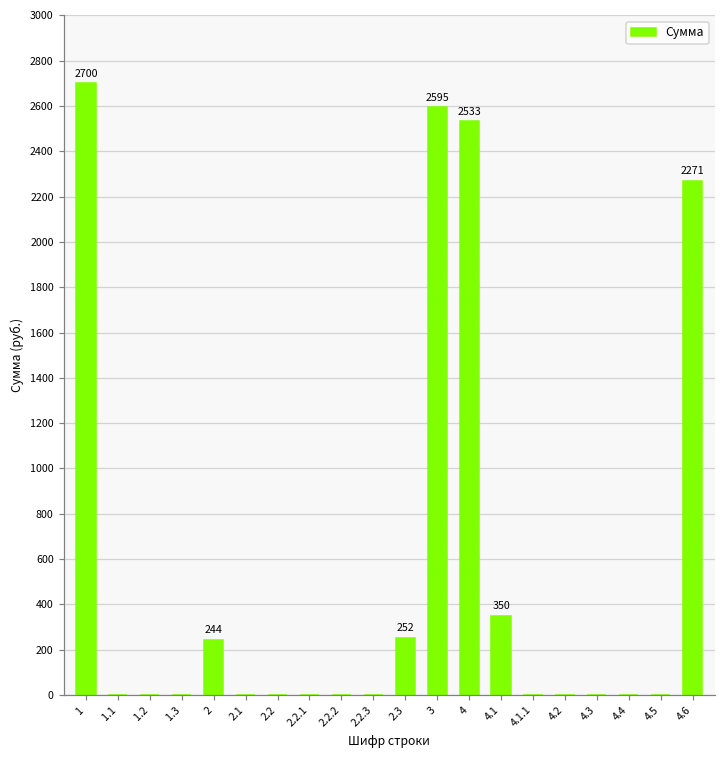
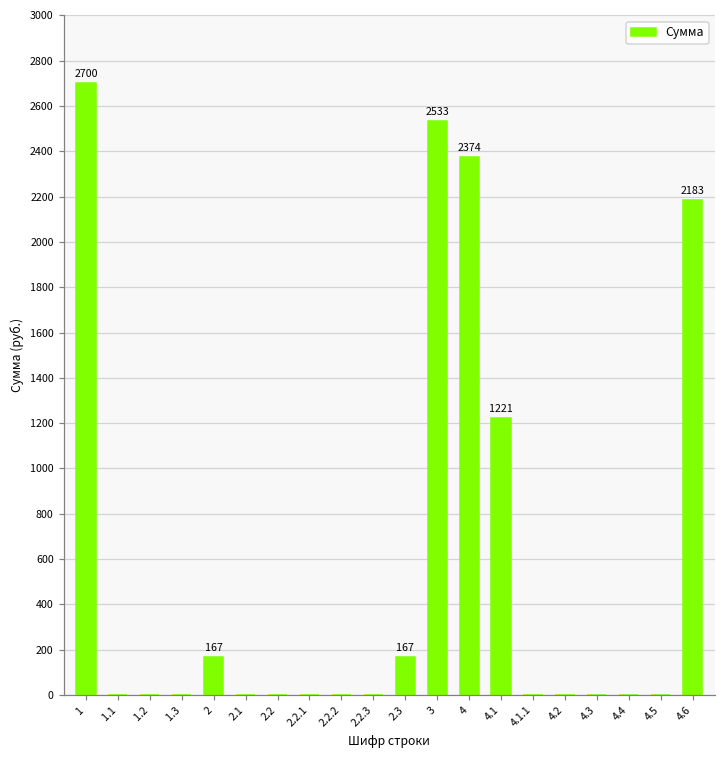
  {
    "1": 2700,
-   "2": 244,
-   "2.3": 252,
-   "3": 2595,
-   "4": 2533,
-   "4.1": 350,
-   "4.6": 2271
+   "2": 167,
+   "2.3": 167,
+   "3": 2533,
+   "4": 2374,
+   "4.1": 1221,
+   "4.6": 2183
  }
